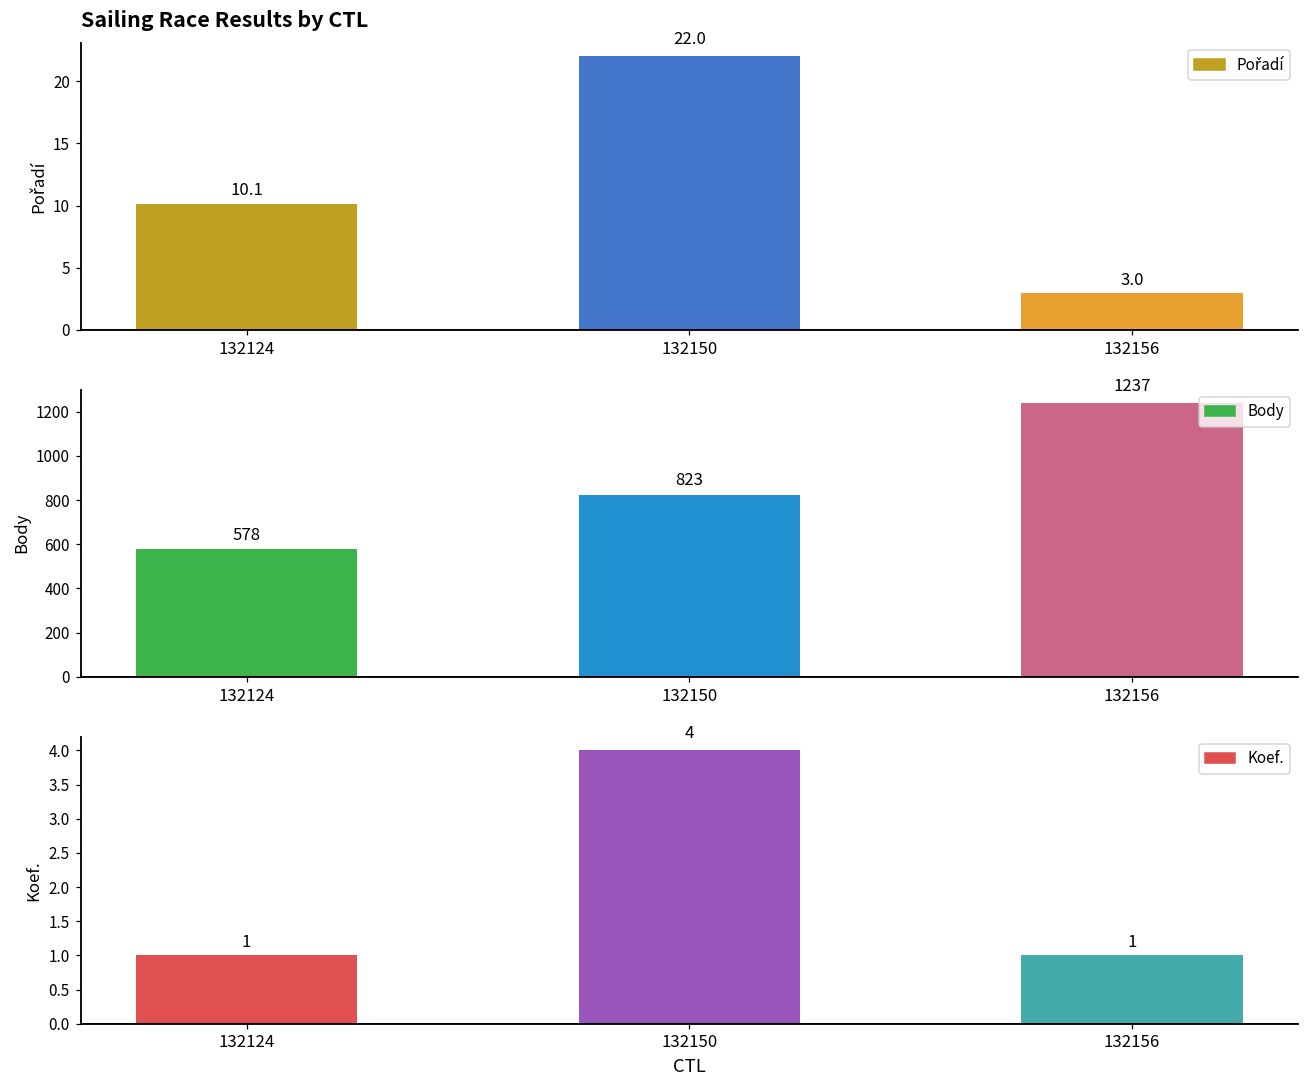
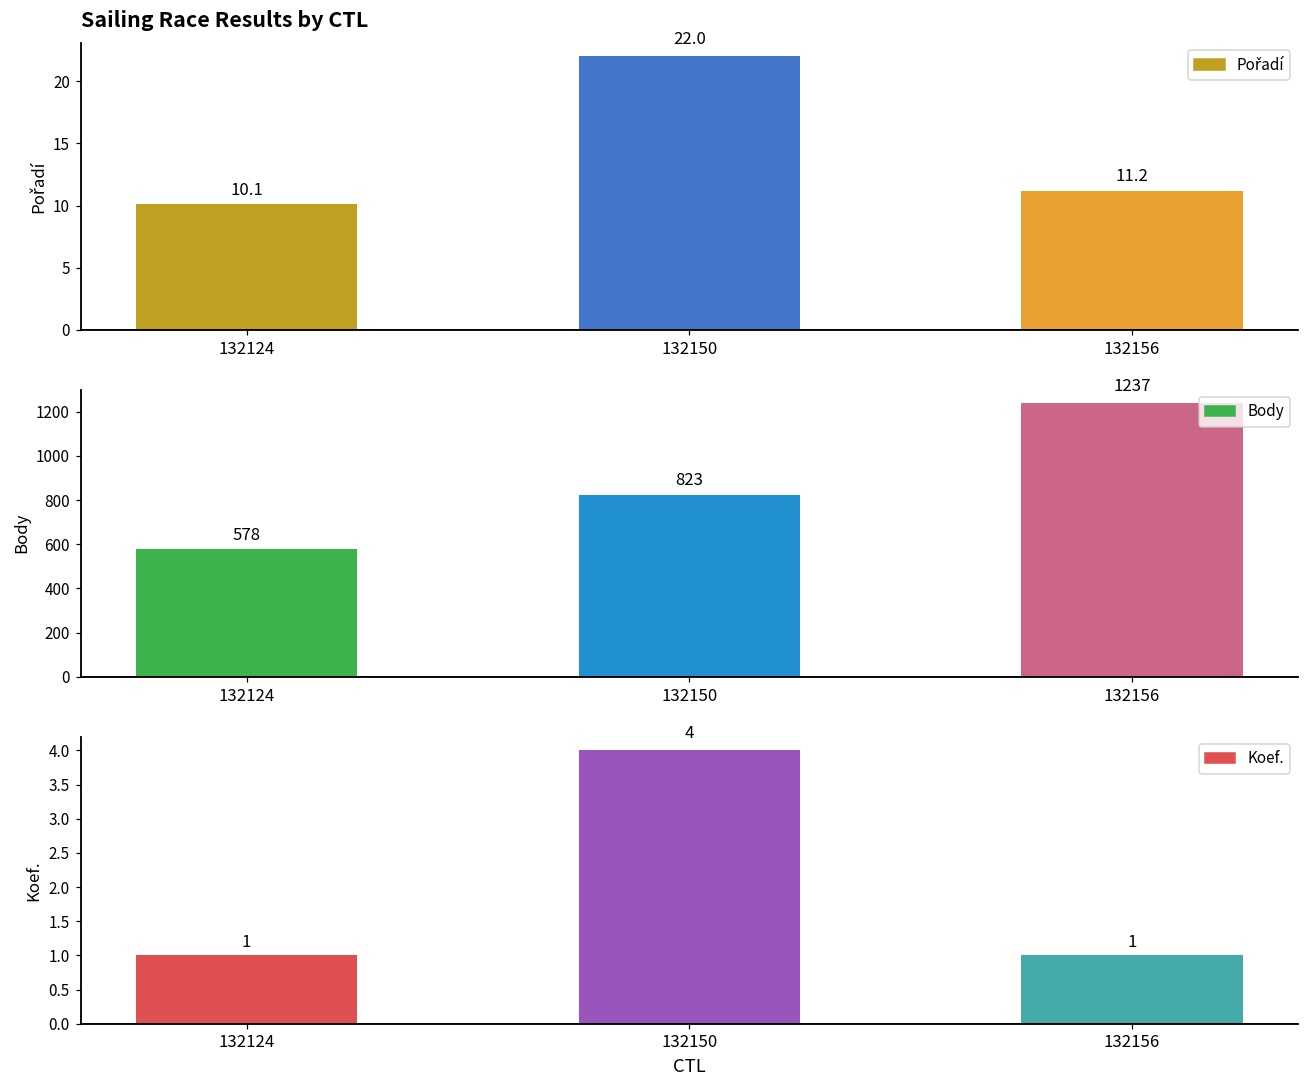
  {
    "Sailing Race Results by CTL": {
      "132124": 10.1,
      "132150": 22.0,
-     "132156": 3.0
+     "132156": 11.2
    }
  }
